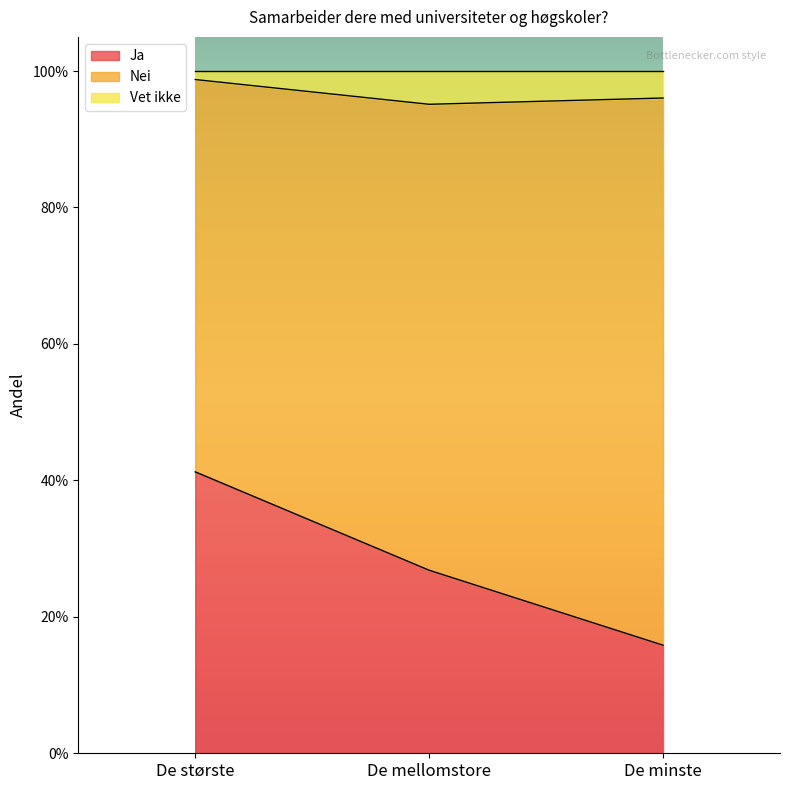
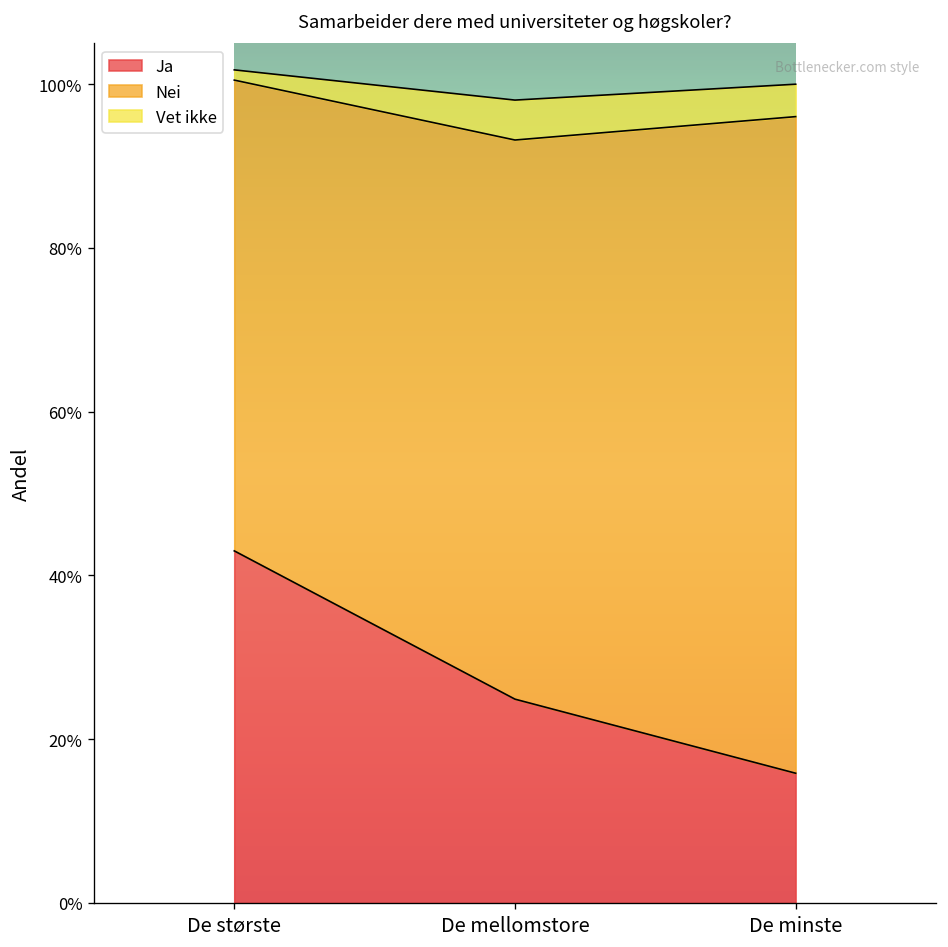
  {
    "Ja": {
-     "De største": "41%",
-     "De mellomstore": "27%",
+     "De største": "43%",
+     "De mellomstore": "25%",
      "De minste": "16%"
    },
    "Nei": {
      "De største": "57%",
      "De mellomstore": "68%",
      "De minste": "80%"
    },
    "Vet ikke": {
      "De største": "1%",
      "De mellomstore": "5%",
      "De minste": "4%"
    }
  }
